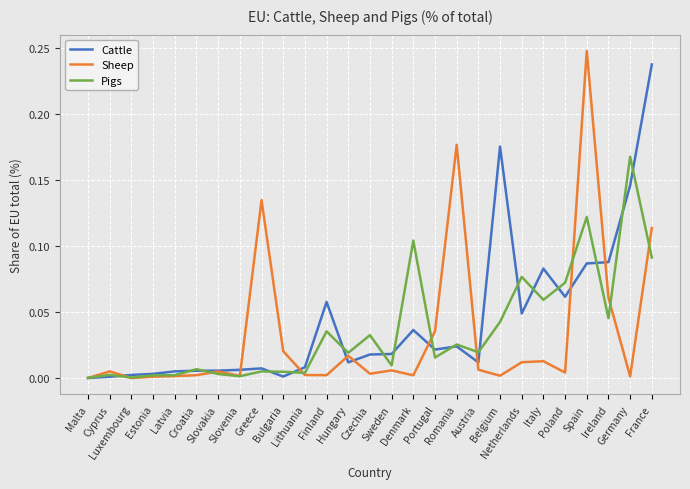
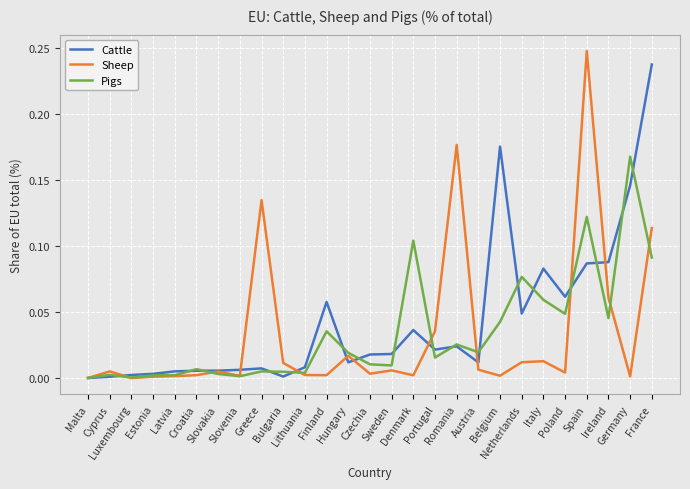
  {
    "Cattle": {
      "Latvia": 0.005,
      "Slovenia": 0.006,
      "Greece": 0.007,
      "Bulgaria": 0.001,
      "Lithuania": 0.008,
      "Finland": 0.058,
      "Hungary": 0.012,
      "Czechia": 0.018,
      "Sweden": 0.018,
      "Denmark": 0.037,
      "Portugal": 0.022,
      "Austria": 0.012,
      "Belgium": 0.175,
      "Netherlands": 0.049,
      "Italy": 0.083,
      "Poland": 0.062,
      "Spain": 0.087,
      "Ireland": 0.088,
      "Germany": 0.146,
      "France": 0.238
    },
    "Sheep": {
      "Cyprus": 0.005,
      "Croatia": 0.002,
      "Greece": 0.135,
-     "Bulgaria": 0.021,
+     "Bulgaria": 0.012,
      "Finland": 0.002,
      "Hungary": 0.017,
      "Czechia": 0.003,
      "Sweden": 0.006,
      "Denmark": 0.002,
      "Portugal": 0.036,
      "Romania": 0.177,
      "Austria": 0.006,
      "Belgium": 0.002,
      "Netherlands": 0.012,
      "Italy": 0.013,
      "Poland": 0.004,
      "Spain": 0.248,
      "Ireland": 0.061,
      "Germany": 0.001,
      "France": 0.114
    },
    "Pigs": {
      "Greece": 0.005,
      "Bulgaria": 0.005,
      "Finland": 0.036,
      "Hungary": 0.019,
-     "Czechia": 0.033,
+     "Czechia": 0.011,
      "Sweden": 0.010,
      "Denmark": 0.104,
      "Portugal": 0.016,
      "Austria": 0.020,
      "Belgium": 0.043,
      "Netherlands": 0.077,
      "Italy": 0.059,
-     "Poland": 0.072,
+     "Poland": 0.049,
      "Spain": 0.122,
      "Ireland": 0.045,
      "Germany": 0.168,
      "France": 0.091
    }
  }
